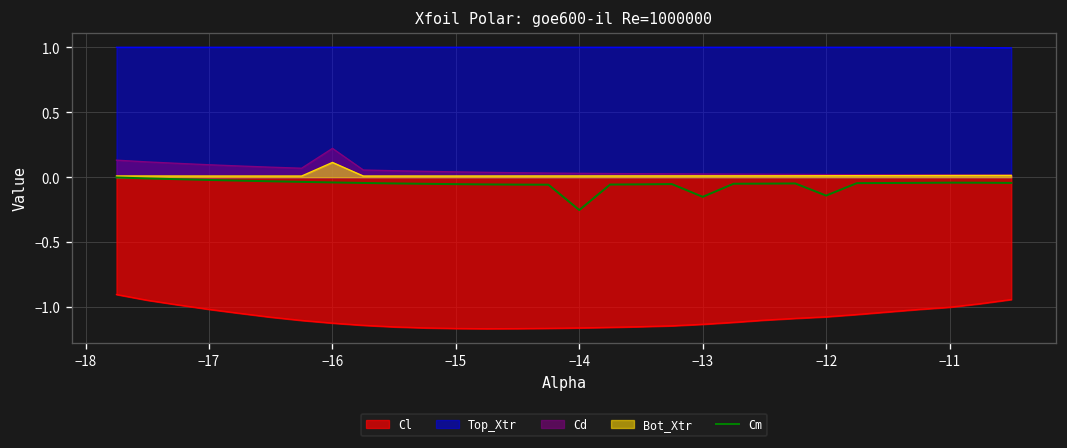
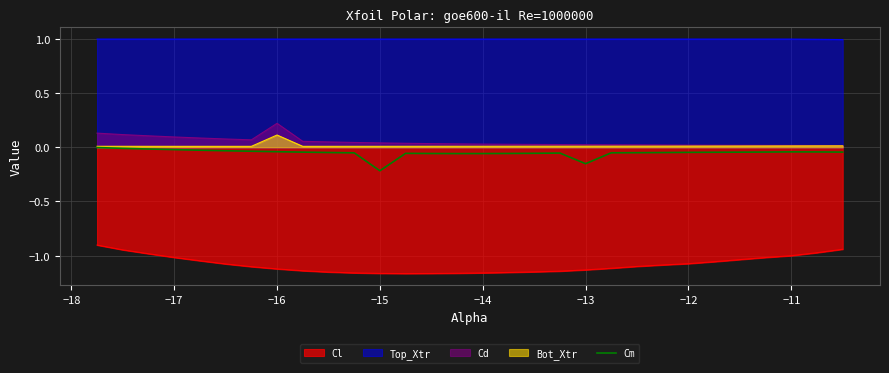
  {
    "Top_Xtr": {
      "−17": 1.00,
      "−16": 1.00,
      "−15": 1.00,
      "−14": 1.00,
      "−13": 1.00,
      "−12": 1.00,
      "−11": 1.00
    },
    "Cd": {
      "−17": 0.10,
      "−16": 0.22,
      "−15": 0.04
    },
    "Bot_Xtr": {
      "−16": 0.11
    },
    "Cm": {
      "−16": -0.04,
-     "−15": -0.05,
-     "−14": -0.25,
+     "−15": -0.22,
+     "−14": -0.06,
      "−13": -0.15,
-     "−12": -0.14,
+     "−12": -0.05,
      "−11": -0.04
    }
  }
